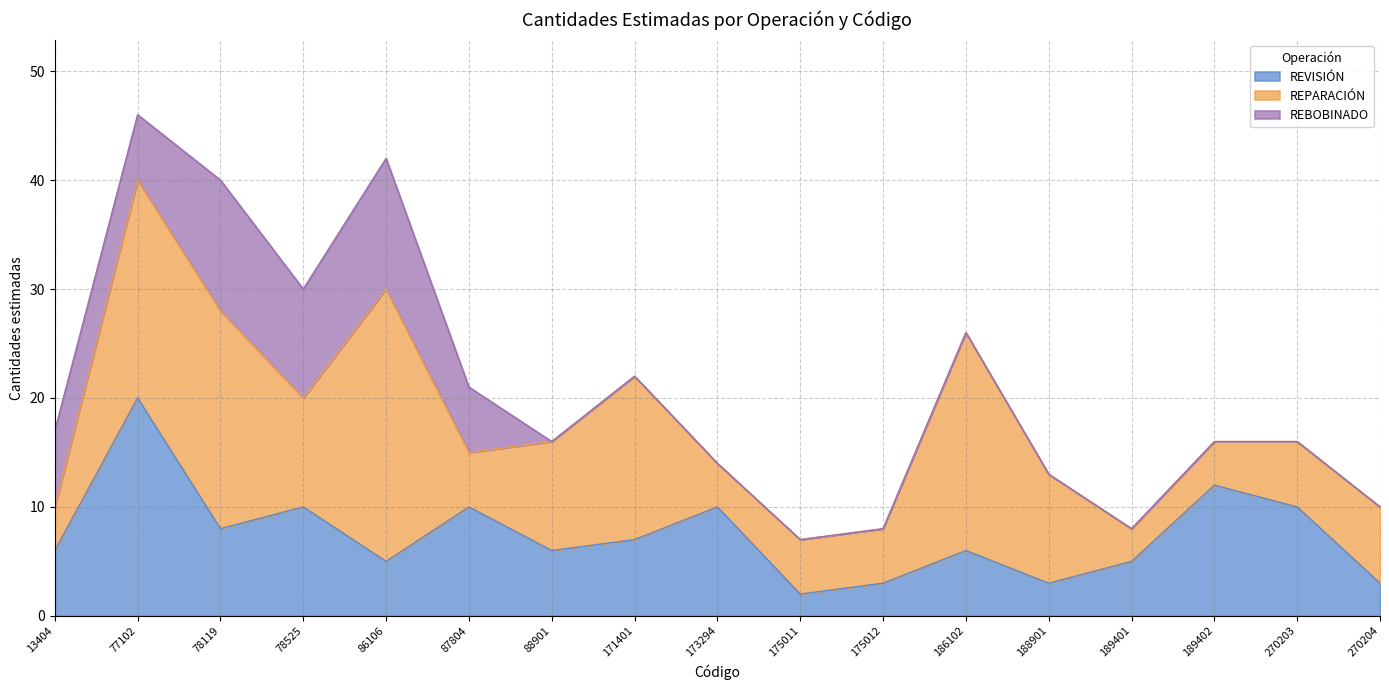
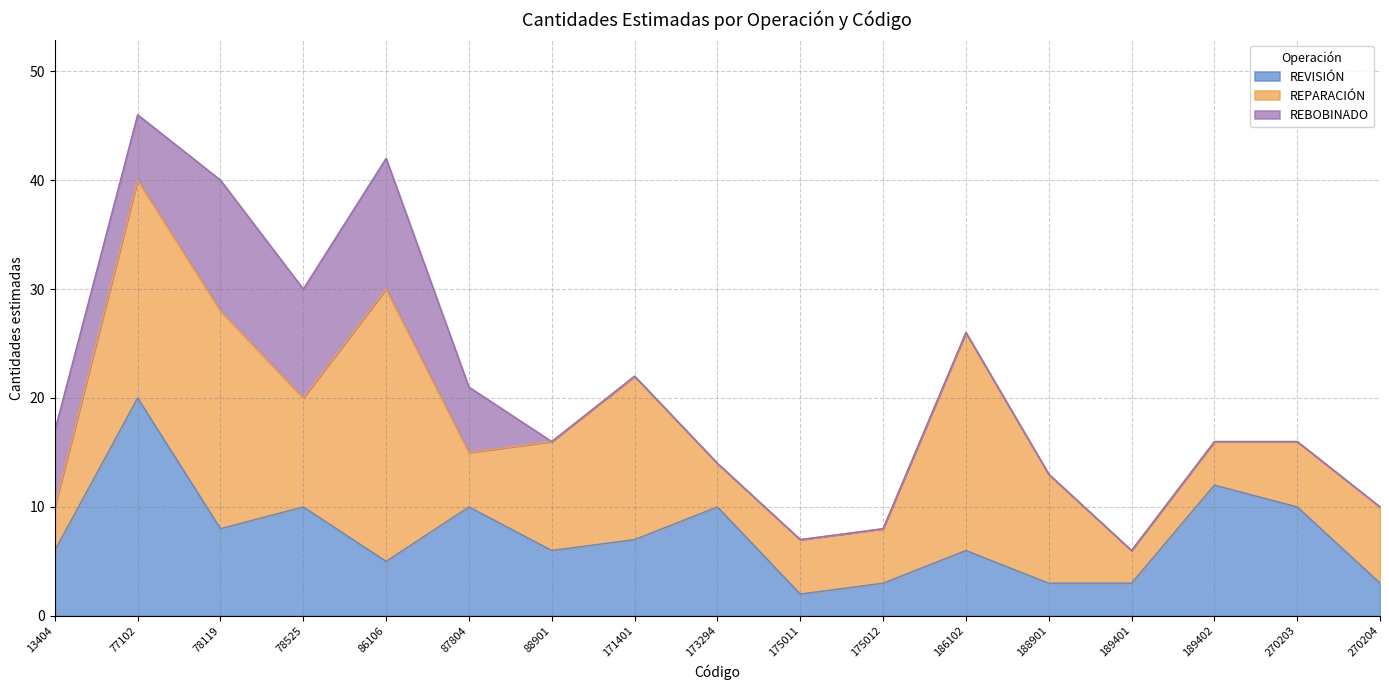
  {
    "REVISIÓN": {
      "13404": 6,
      "77102": 20,
      "78119": 8,
      "78525": 10,
      "86106": 5,
      "87804": 10,
      "88901": 6,
      "171401": 7,
      "173294": 10,
      "175011": 2,
      "175012": 3,
      "186102": 6,
      "188901": 3,
-     "189401": 5,
+     "189401": 3,
      "189402": 12,
      "270203": 10,
      "270204": 3
    },
    "REPARACIÓN": {
      "13404": 4,
      "77102": 20,
      "78119": 20,
      "78525": 10,
      "86106": 25,
      "87804": 5
    },
    "REBOBINADO": {
      "13404": 7,
      "77102": 6,
      "78119": 12,
      "78525": 10,
      "86106": 12,
      "87804": 6
    }
  }
